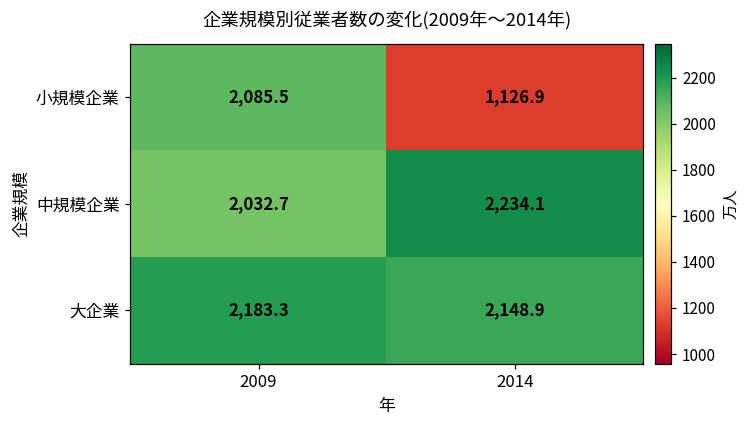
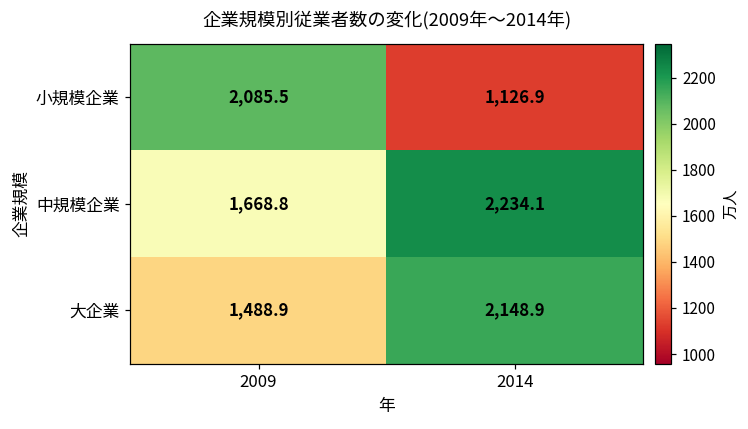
  {
    "小規模企業": {
      "2009": "2,085.5",
      "2014": "1,126.9"
    },
    "中規模企業": {
-     "2009": "2,032.7",
+     "2009": "1,668.8",
      "2014": "2,234.1"
    },
    "大企業": {
-     "2009": "2,183.3",
+     "2009": "1,488.9",
      "2014": "2,148.9"
    }
  }
